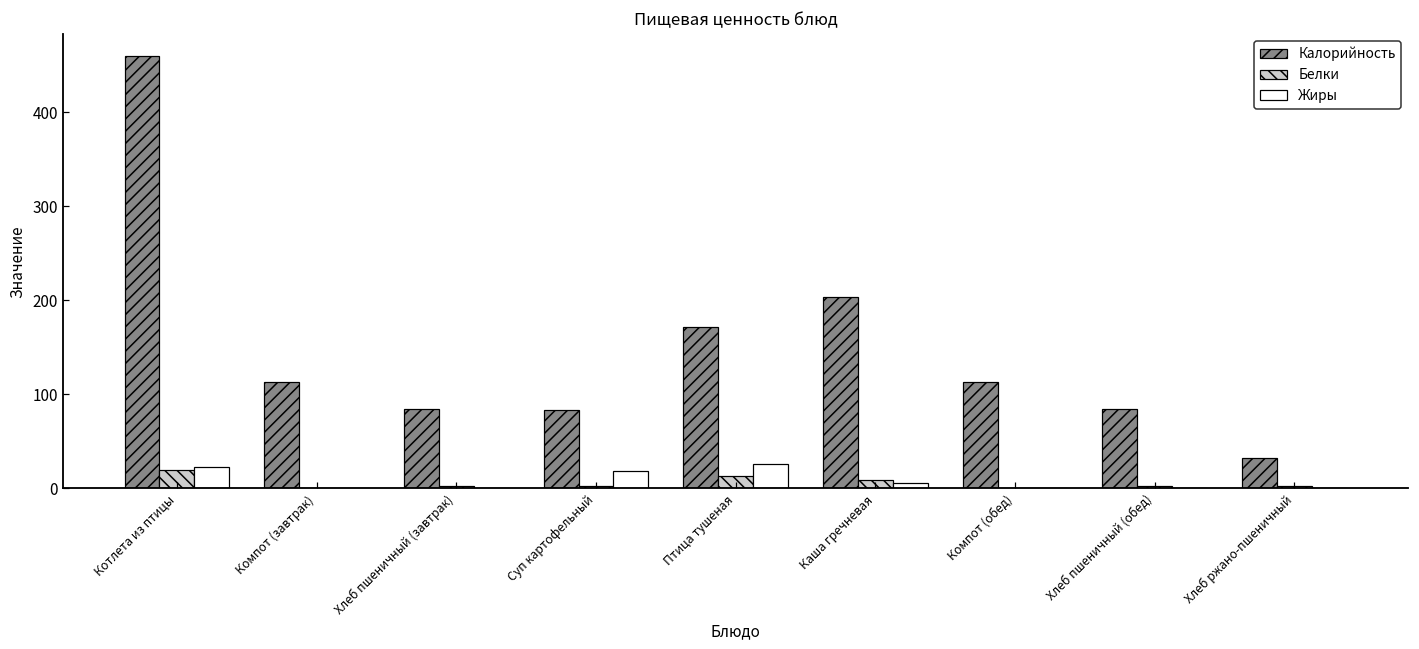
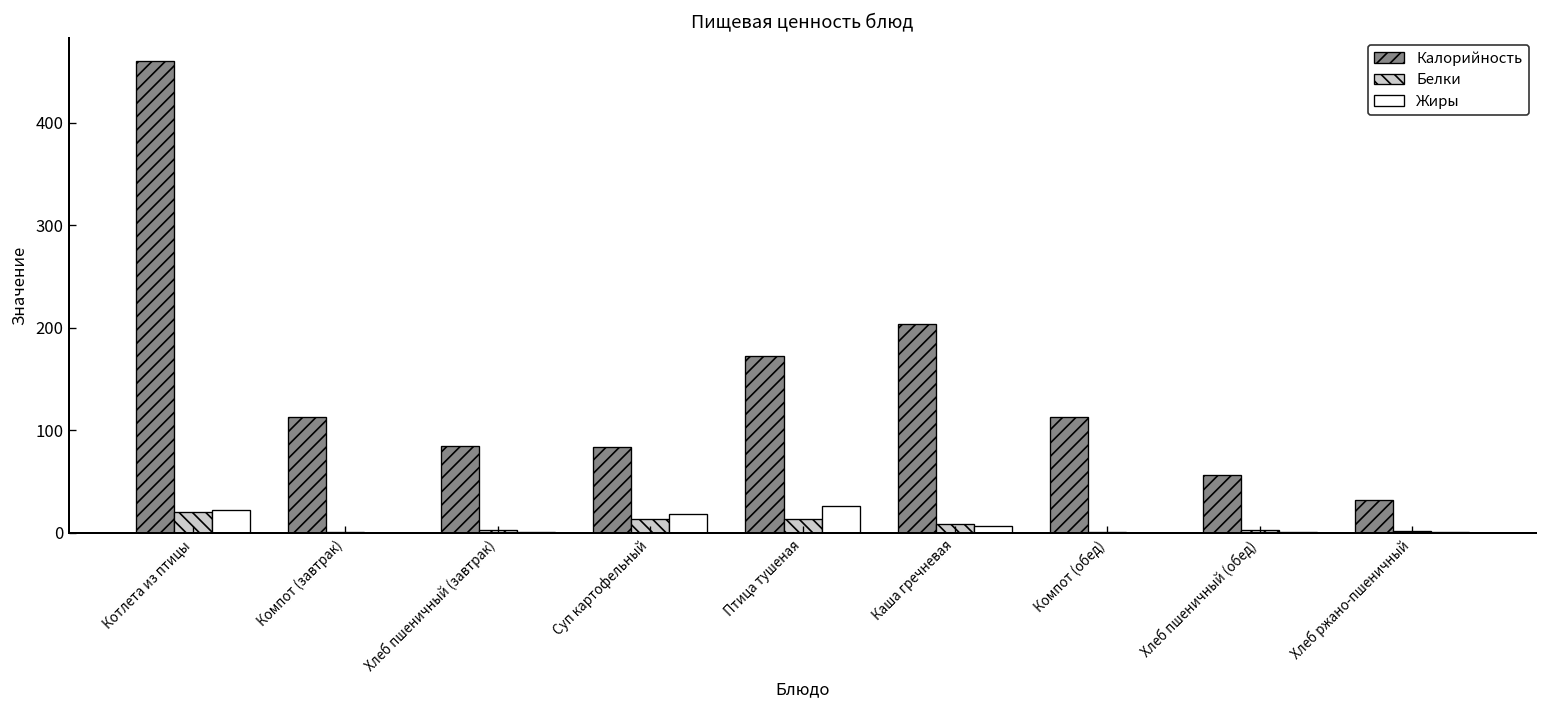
  {
    "Калорийность": {
      "Котлета из птицы": 460,
      "Компот (завтрак)": 110,
      "Хлеб пшеничный (завтрак)": 80,
      "Суп картофельный": 80,
      "Птица тушеная": 170,
      "Каша гречневая": 200,
      "Компот (обед)": 110,
-     "Хлеб пшеничный (обед)": 80,
+     "Хлеб пшеничный (обед)": 60,
      "Хлеб ржано-пшеничный": 30
    },
    "Белки": {
      "Котлета из птицы": 20,
-     "Суп картофельный": 0,
+     "Суп картофельный": 10,
      "Птица тушеная": 10,
      "Каша гречневая": 10
    },
    "Жиры": {
      "Котлета из птицы": 20,
      "Суп картофельный": 20,
      "Птица тушеная": 30,
      "Каша гречневая": 10
    }
  }
